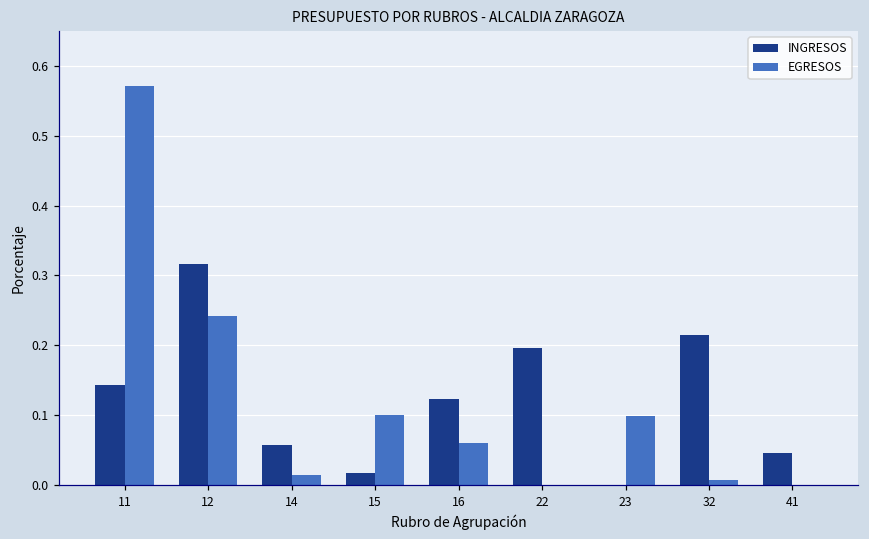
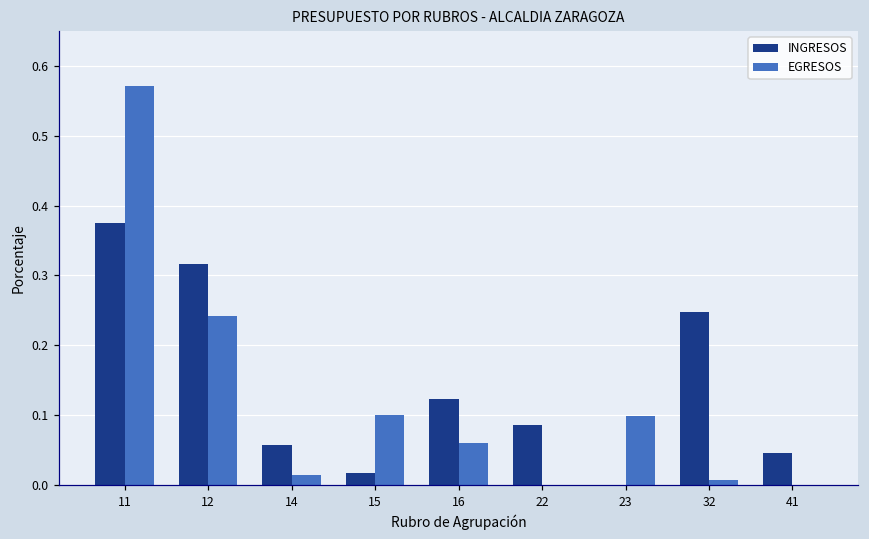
  {
    "INGRESOS": {
-     "11": 0.14,
+     "11": 0.37,
      "12": 0.32,
      "14": 0.06,
      "15": 0.02,
      "16": 0.12,
-     "22": 0.20,
+     "22": 0.09,
      "23": 0.00,
-     "32": 0.21,
+     "32": 0.25,
      "41": 0.05
    },
    "EGRESOS": {
      "11": 0.57,
      "12": 0.24,
      "14": 0.01,
      "15": 0.10,
      "16": 0.06,
      "22": 0.00,
      "23": 0.10,
      "32": 0.01,
      "41": 0.00
    }
  }
